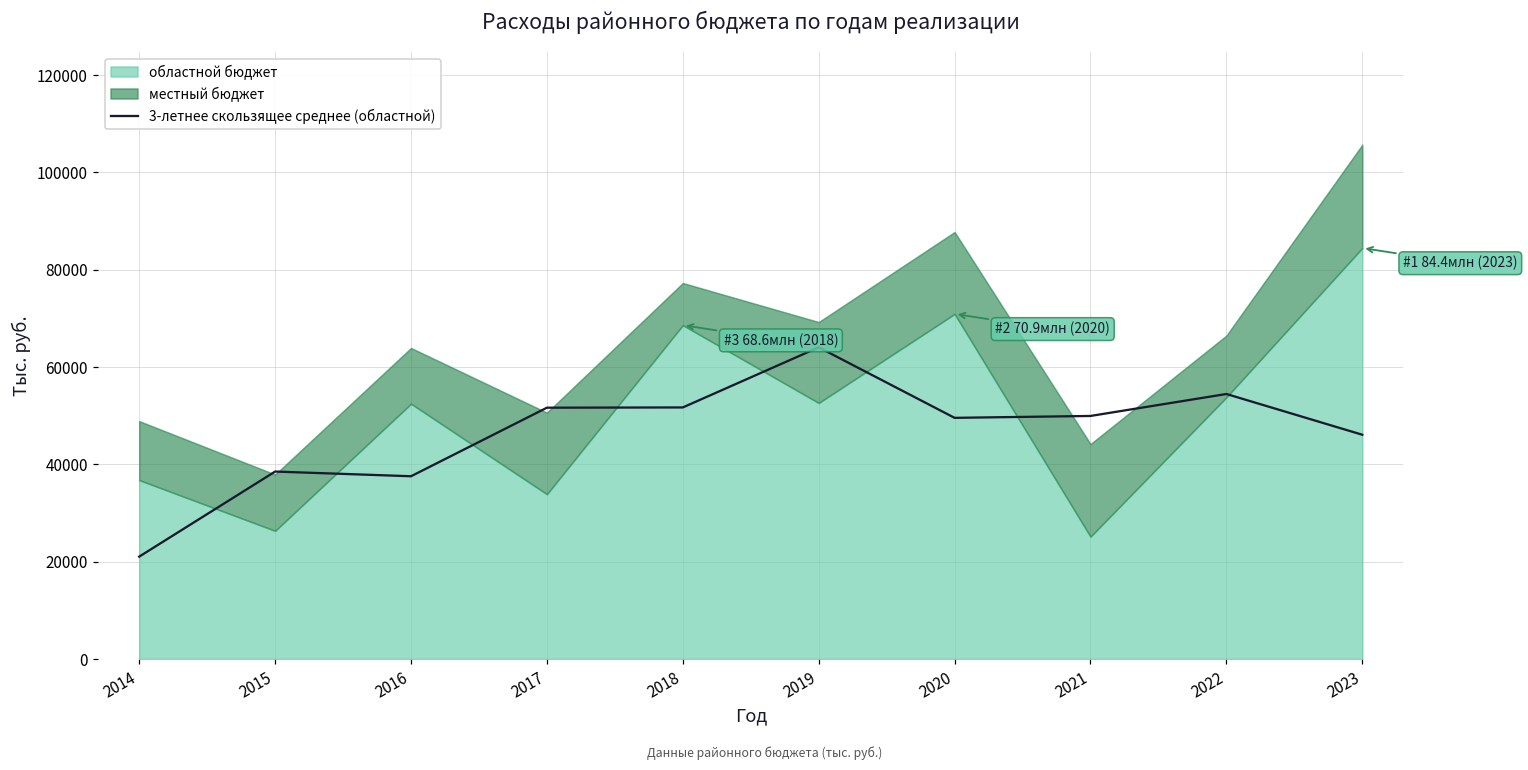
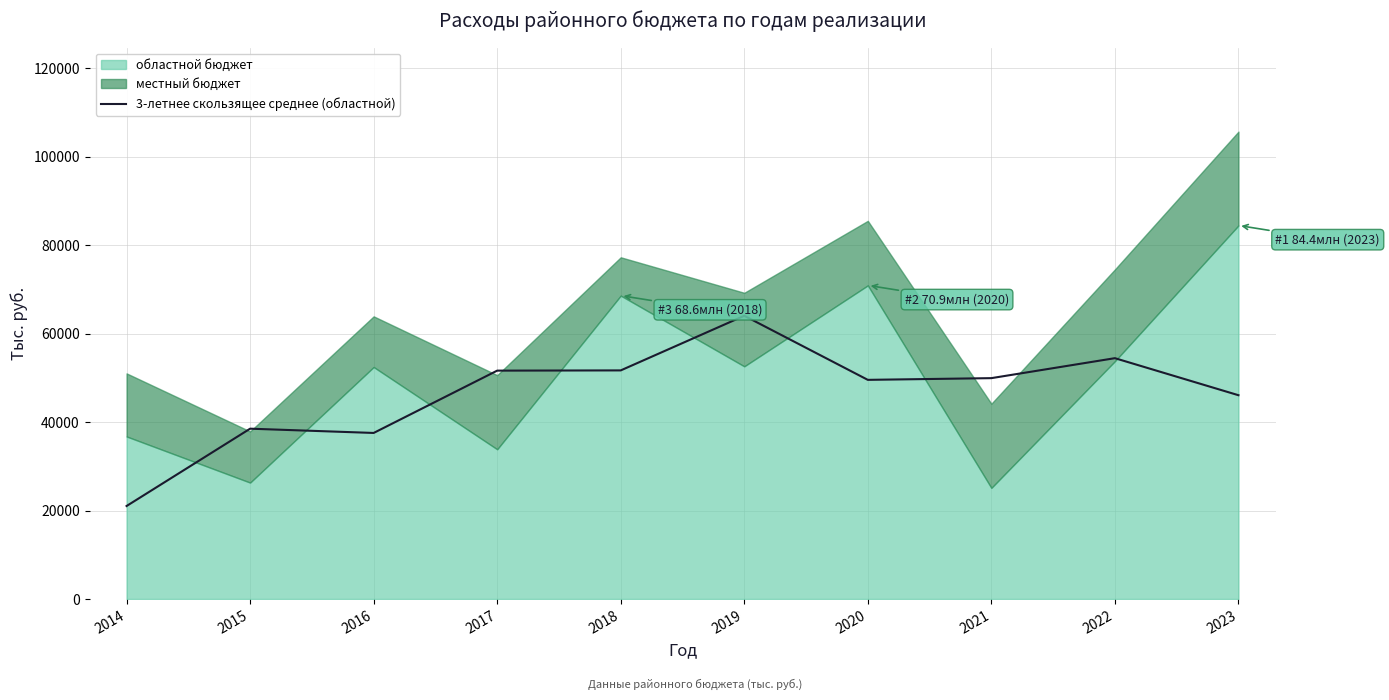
  {
    "3-летнее скользящее среднее (областной)": {
      "2014": 21000,
      "2015": 39000,
      "2016": 38000,
      "2017": 52000,
      "2018": 52000,
      "2020": 50000,
      "2021": 50000,
      "2022": 54000,
      "2023": 46000
    },
    "областной бюджет": {
      "2014": 37000,
      "2015": 26000,
      "2016": 52000,
      "2017": 34000,
      "2018": 69000,
      "2019": 53000,
      "2021": 25000,
      "2022": 54000
    },
    "местный бюджет": {
-     "2014": 12000,
+     "2014": 14000,
      "2015": 12000,
      "2016": 11000,
      "2017": 17000,
      "2018": 9000,
      "2019": 17000,
-     "2020": 17000,
+     "2020": 15000,
      "2021": 19000,
-     "2022": 13000,
+     "2022": 21000,
      "2023": 21000
    }
  }
